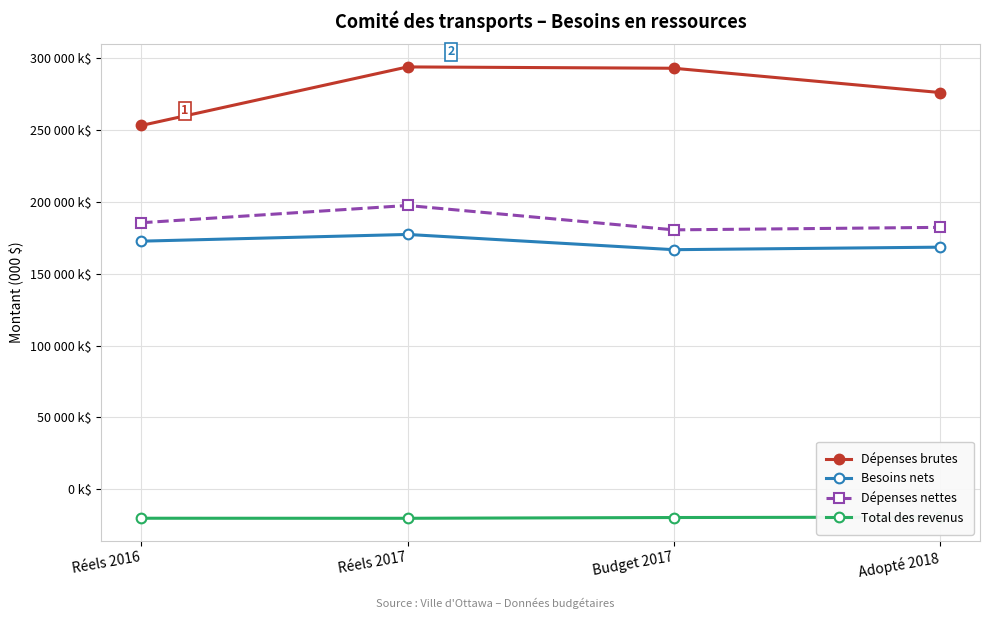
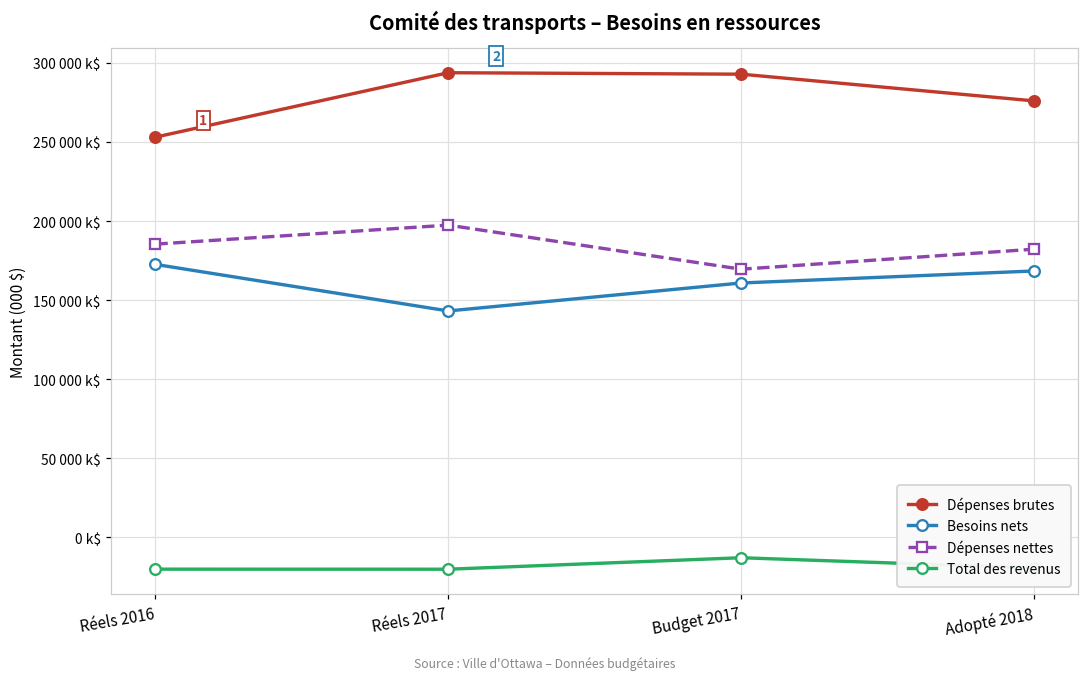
  {
    "Dépenses brutes": {
      "Réels 2016": "253000 k$",
      "Réels 2017": "294000 k$",
      "Budget 2017": "293000 k$",
      "Adopté 2018": "276000 k$"
    },
    "Besoins nets": {
      "Réels 2016": "173000 k$",
-     "Réels 2017": "177000 k$",
-     "Budget 2017": "167000 k$",
+     "Réels 2017": "143000 k$",
+     "Budget 2017": "161000 k$",
      "Adopté 2018": "168000 k$"
    },
    "Dépenses nettes": {
      "Réels 2016": "185000 k$",
      "Réels 2017": "197000 k$",
-     "Budget 2017": "181000 k$",
+     "Budget 2017": "170000 k$",
      "Adopté 2018": "182000 k$"
    },
    "Total des revenus": {
      "Réels 2016": "-20000 k$",
      "Réels 2017": "-20000 k$",
-     "Budget 2017": "-20000 k$"
+     "Budget 2017": "-13000 k$"
    }
  }
